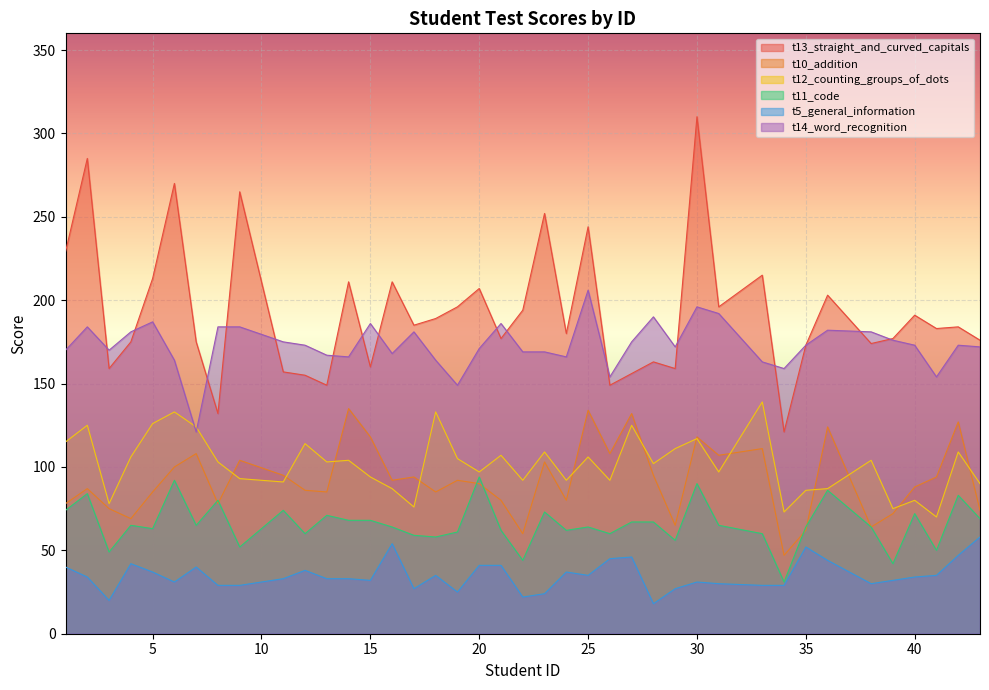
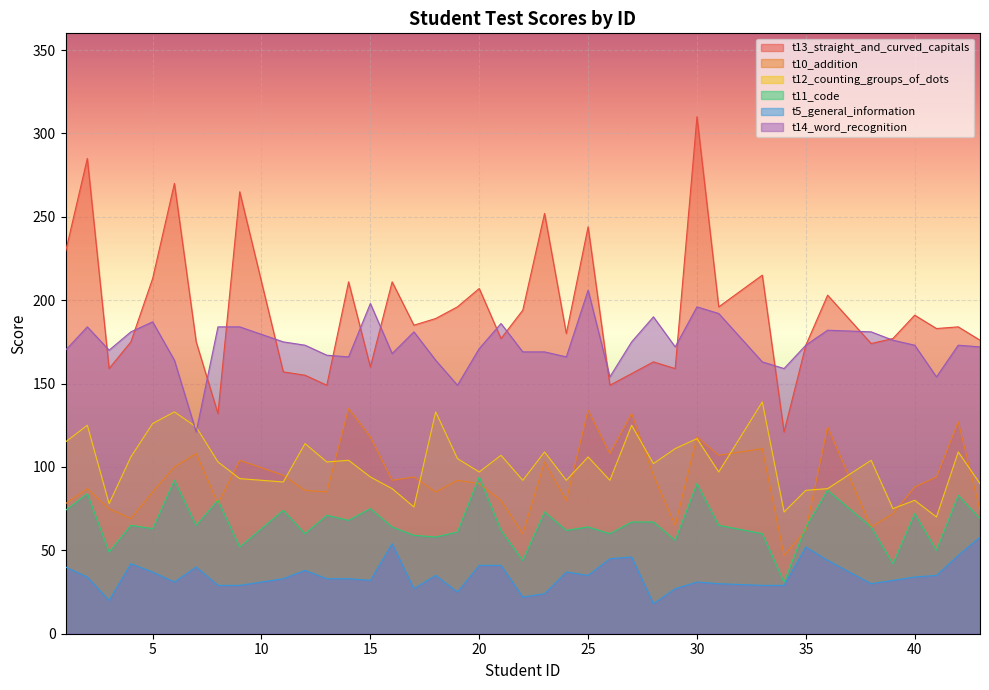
  {
    "t11_code": {
      "5": 63,
-     "15": 68,
+     "15": 75,
      "20": 94,
      "25": 64,
      "30": 90,
      "35": 64,
      "40": 72
    },
    "t5_general_information": {
      "5": 37,
      "15": 32,
      "20": 41,
      "25": 35,
      "30": 31,
      "35": 52,
      "40": 34
    },
    "t14_word_recognition": {
      "5": 187,
-     "15": 186,
+     "15": 198,
      "20": 171,
      "25": 206,
      "30": 196,
      "40": 173
    }
  }
